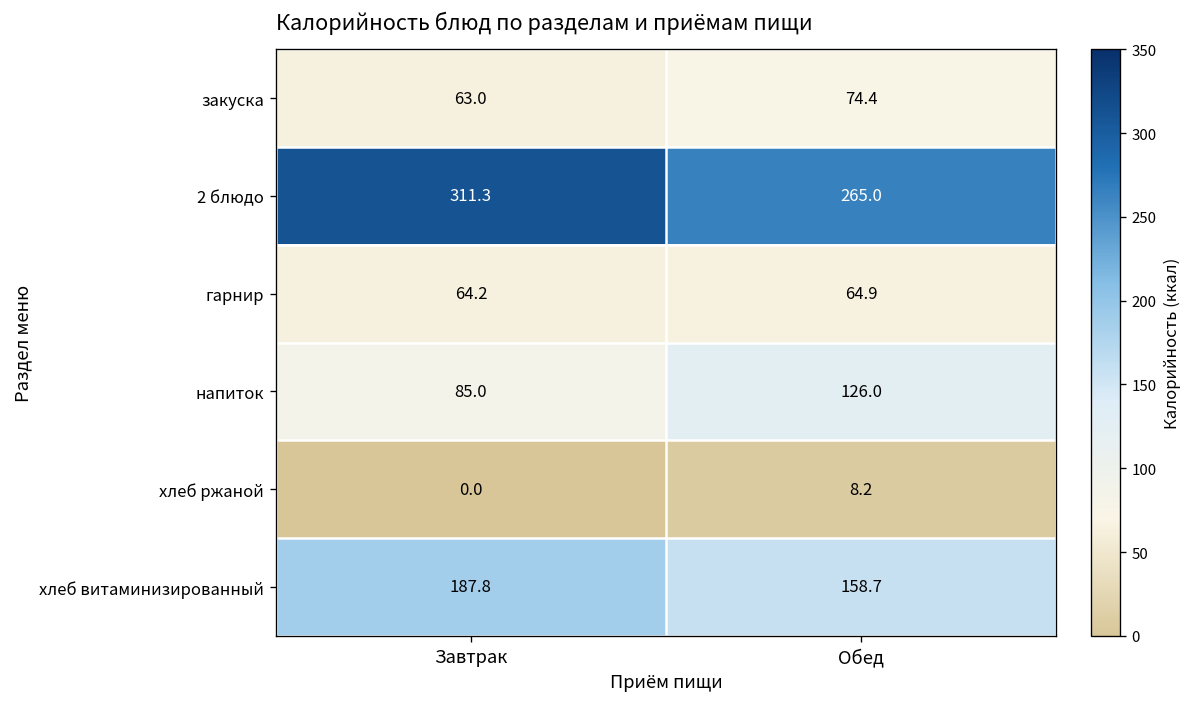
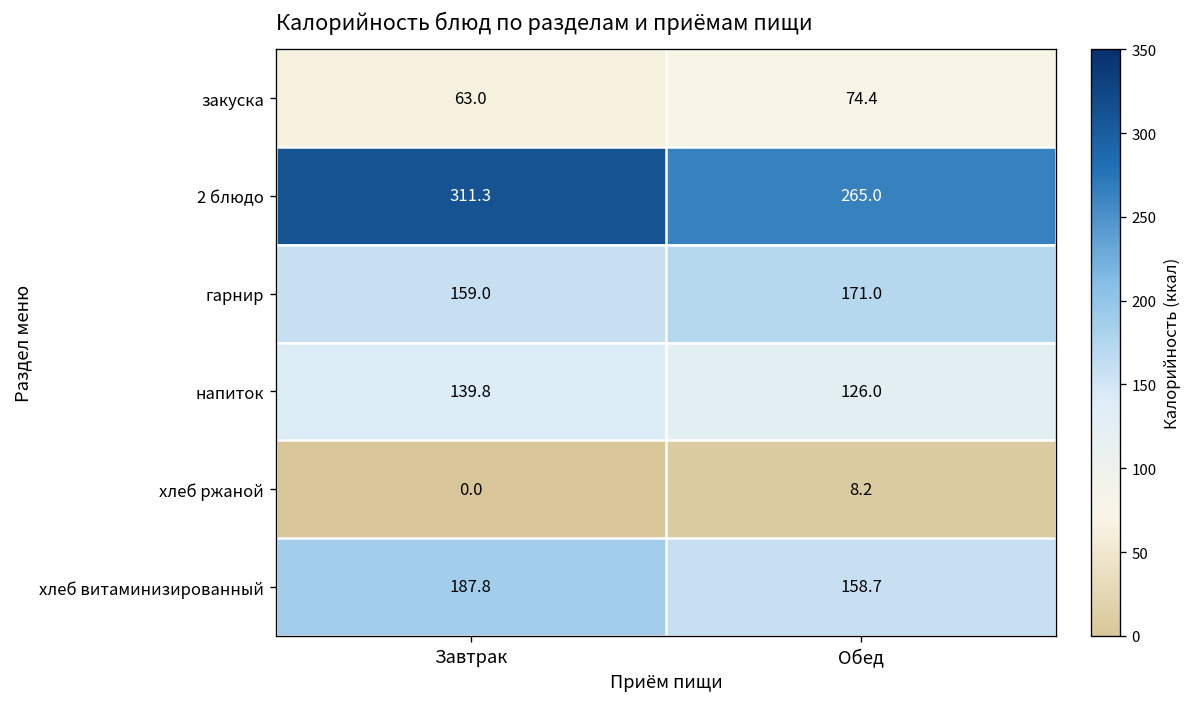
  {
    "закуска": {
      "Завтрак": 63.0,
      "Обед": 74.4
    },
    "2 блюдо": {
      "Завтрак": 311.3,
      "Обед": 265.0
    },
    "гарнир": {
-     "Завтрак": 64.2,
-     "Обед": 64.9
+     "Завтрак": 159.0,
+     "Обед": 171.0
    },
    "напиток": {
-     "Завтрак": 85.0,
+     "Завтрак": 139.8,
      "Обед": 126.0
    },
    "хлеб ржаной": {
      "Завтрак": 0.0,
      "Обед": 8.2
    },
    "хлеб витаминизированный": {
      "Завтрак": 187.8,
      "Обед": 158.7
    }
  }
